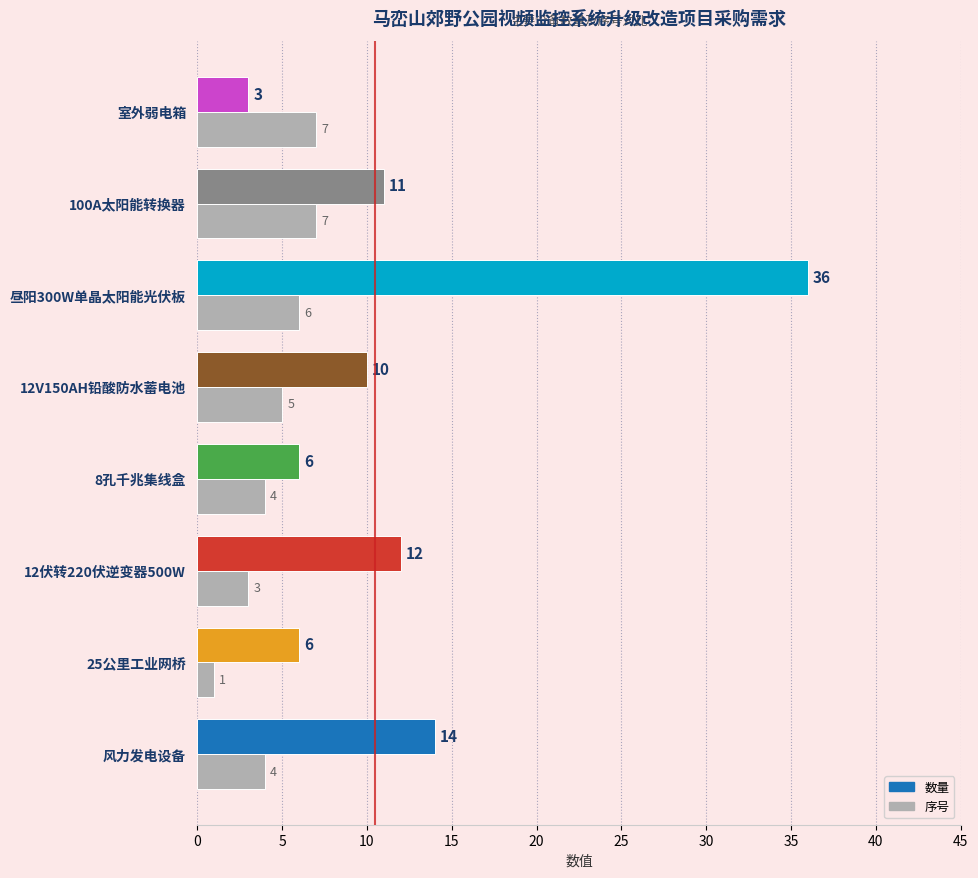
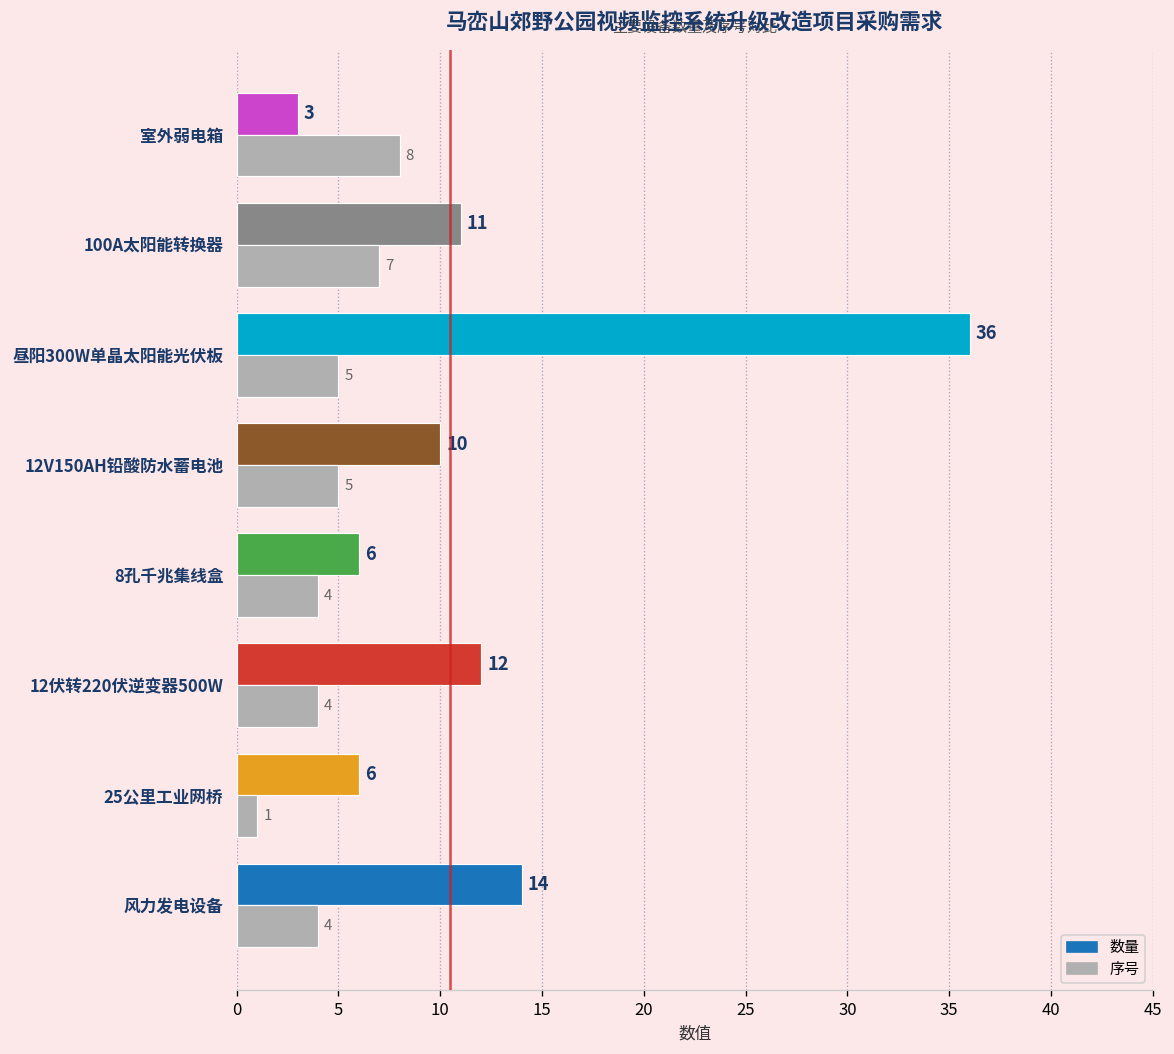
  {
    "序号": {
-     "室外弱电箱": 7,
+     "室外弱电箱": 8,
      "100A太阳能转换器": 7,
-     "昼阳300W单晶太阳能光伏板": 6,
+     "昼阳300W单晶太阳能光伏板": 5,
      "12V150AH铅酸防水蓄电池": 5,
      "8孔千兆集线盒": 4,
-     "12伏转220伏逆变器500W": 3,
+     "12伏转220伏逆变器500W": 4,
      "25公里工业网桥": 1,
      "风力发电设备": 4
    }
  }
